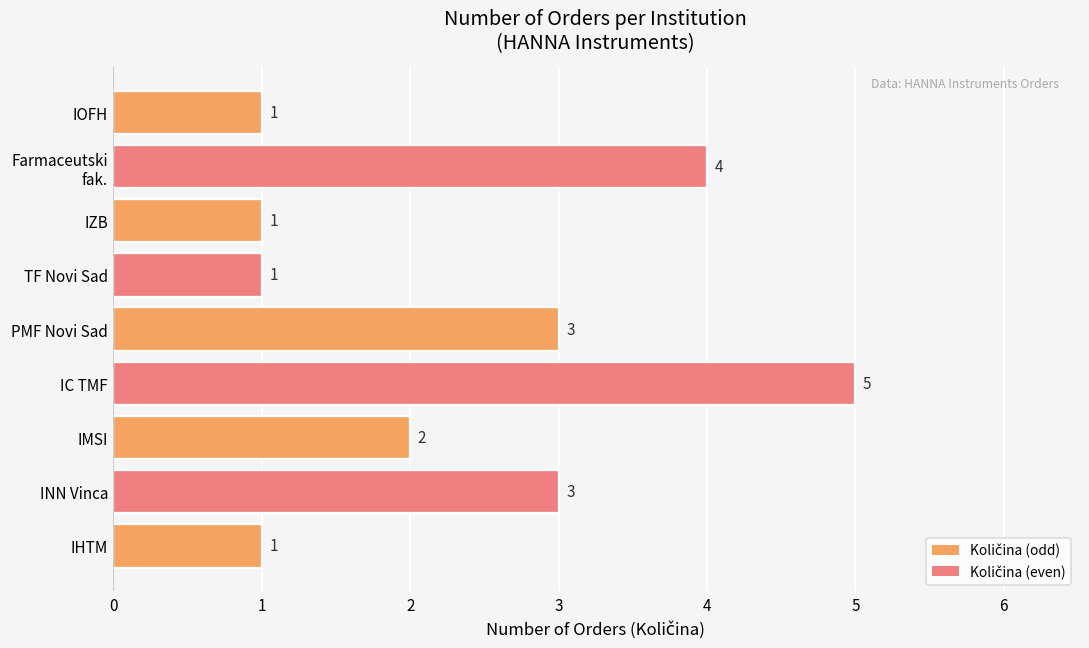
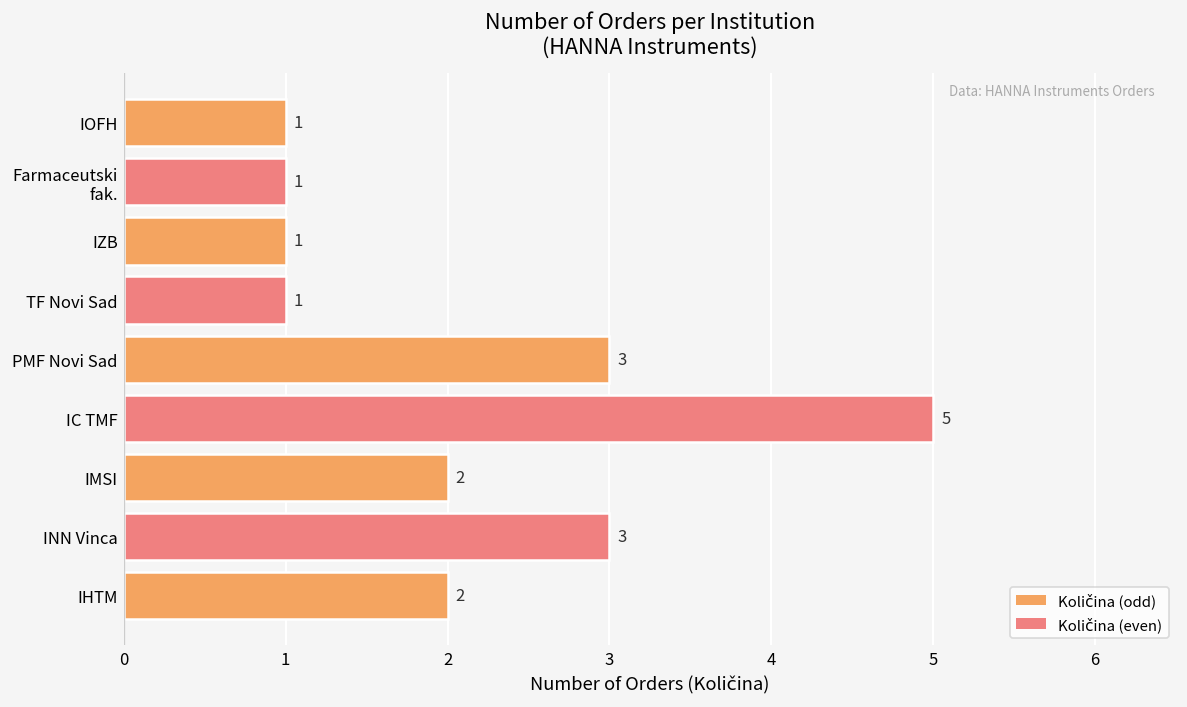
  {
    "IOFH": 1,
-   "Farmaceutski fak.": 4,
+   "Farmaceutski fak.": 1,
    "IZB": 1,
    "TF Novi Sad": 1,
    "PMF Novi Sad": 3,
    "IC TMF": 5,
    "IMSI": 2,
    "INN Vinca": 3,
-   "IHTM": 1
+   "IHTM": 2
  }
